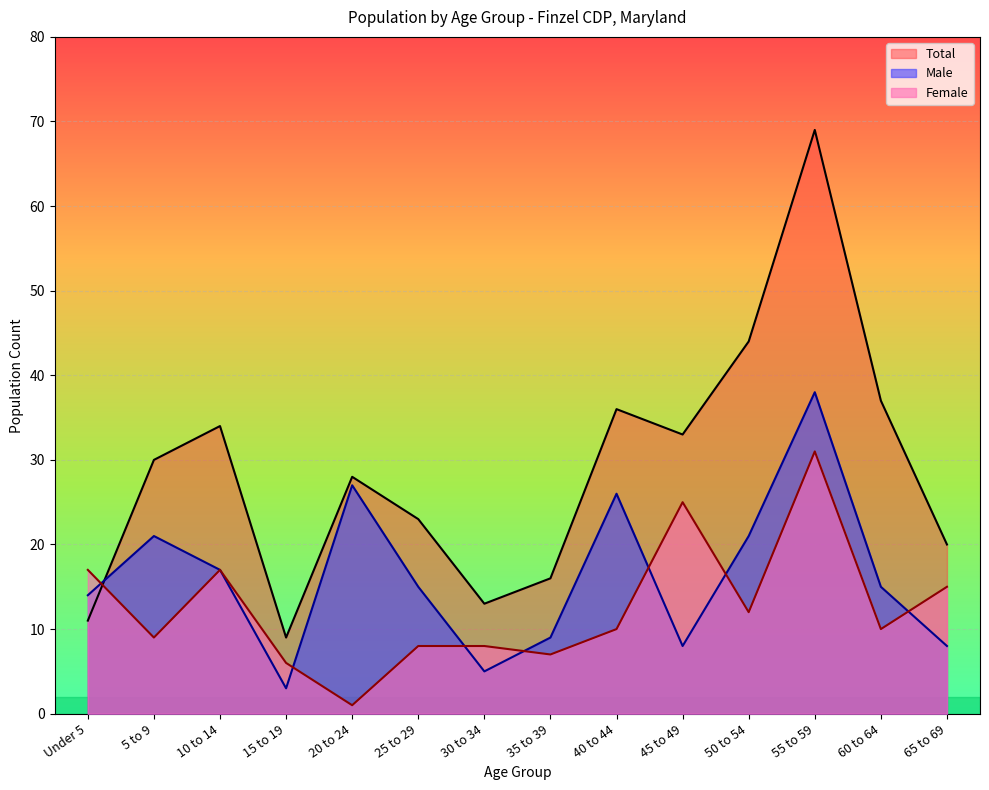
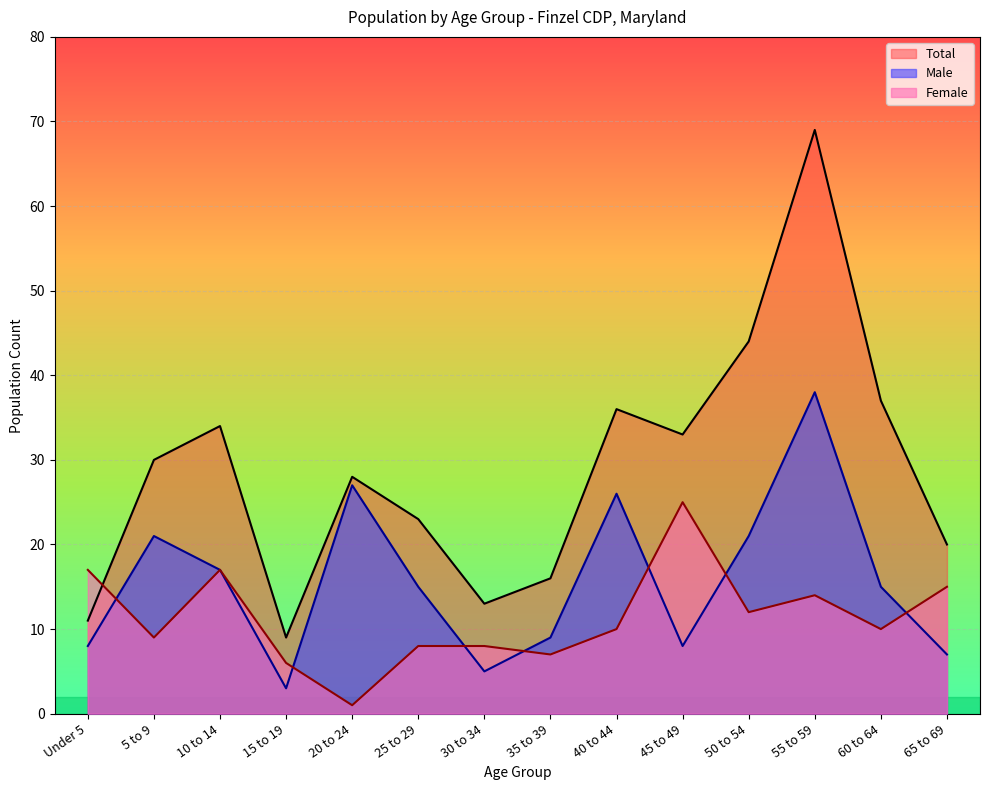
  {
    "Total": {
      "Under 5": 11,
      "5 to 9": 30,
      "10 to 14": 34,
      "15 to 19": 9,
      "20 to 24": 28,
      "25 to 29": 23,
      "30 to 34": 13,
      "35 to 39": 16,
      "40 to 44": 36,
      "45 to 49": 33,
      "50 to 54": 44,
      "55 to 59": 69,
      "60 to 64": 37,
      "65 to 69": 20
    },
    "Male": {
-     "Under 5": 14,
+     "Under 5": 8,
      "5 to 9": 21,
      "15 to 19": 3,
      "20 to 24": 27,
      "25 to 29": 15,
      "30 to 34": 5,
      "35 to 39": 9,
      "40 to 44": 26,
      "45 to 49": 8,
      "50 to 54": 21,
      "55 to 59": 38,
      "60 to 64": 15,
-     "65 to 69": 8
+     "65 to 69": 7
    },
    "Female": {
      "Under 5": 17,
      "5 to 9": 9,
      "15 to 19": 6,
      "25 to 29": 8,
      "30 to 34": 8,
      "35 to 39": 7,
      "40 to 44": 10,
      "45 to 49": 25,
      "50 to 54": 12,
-     "55 to 59": 31,
+     "55 to 59": 14,
      "60 to 64": 10,
      "65 to 69": 15
    }
  }
